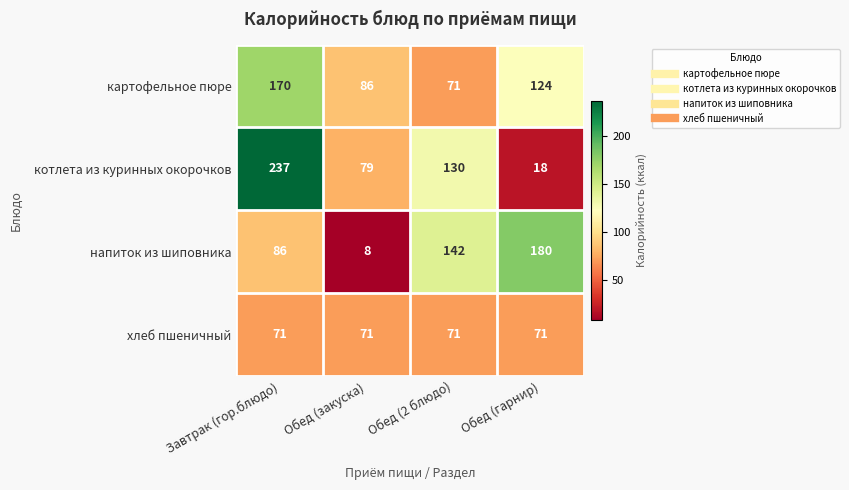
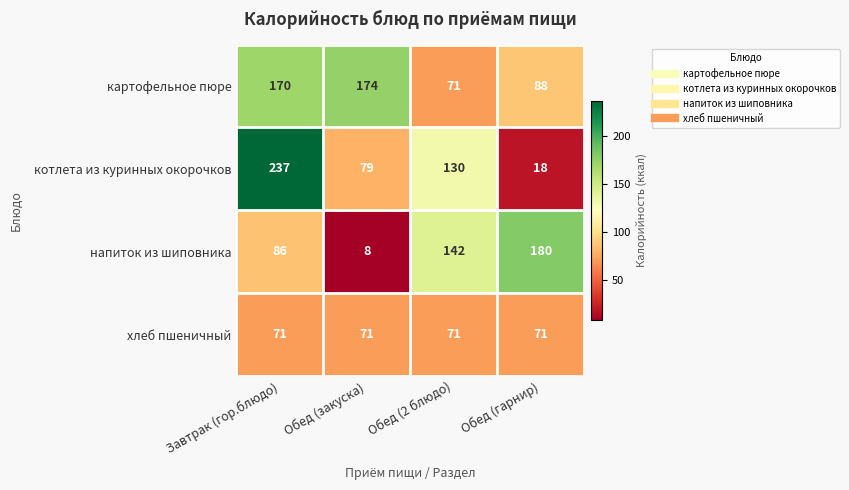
  {
    "картофельное пюре": {
      "Завтрак (гор.блюдо)": 170,
-     "Обед (закуска)": 86,
+     "Обед (закуска)": 174,
      "Обед (2 блюдо)": 71,
-     "Обед (гарнир)": 124
+     "Обед (гарнир)": 88
    },
    "котлета из куринных окорочков": {
      "Завтрак (гор.блюдо)": 237,
      "Обед (закуска)": 79,
      "Обед (2 блюдо)": 130,
      "Обед (гарнир)": 18
    },
    "напиток из шиповника": {
      "Завтрак (гор.блюдо)": 86,
      "Обед (закуска)": 8,
      "Обед (2 блюдо)": 142,
      "Обед (гарнир)": 180
    },
    "хлеб пшеничный": {
      "Завтрак (гор.блюдо)": 71,
      "Обед (закуска)": 71,
      "Обед (2 блюдо)": 71,
      "Обед (гарнир)": 71
    }
  }
